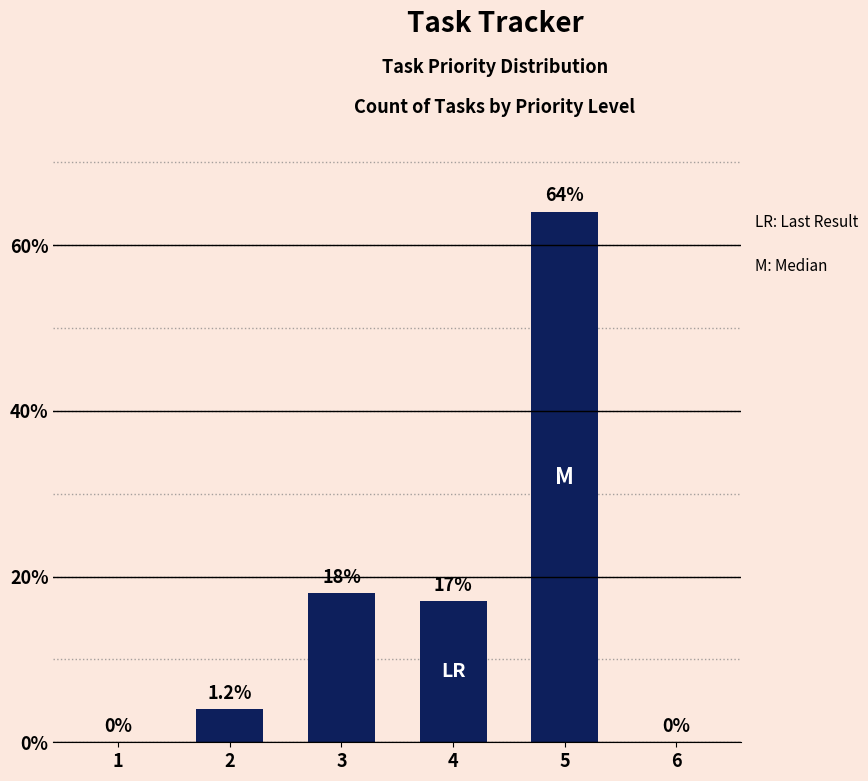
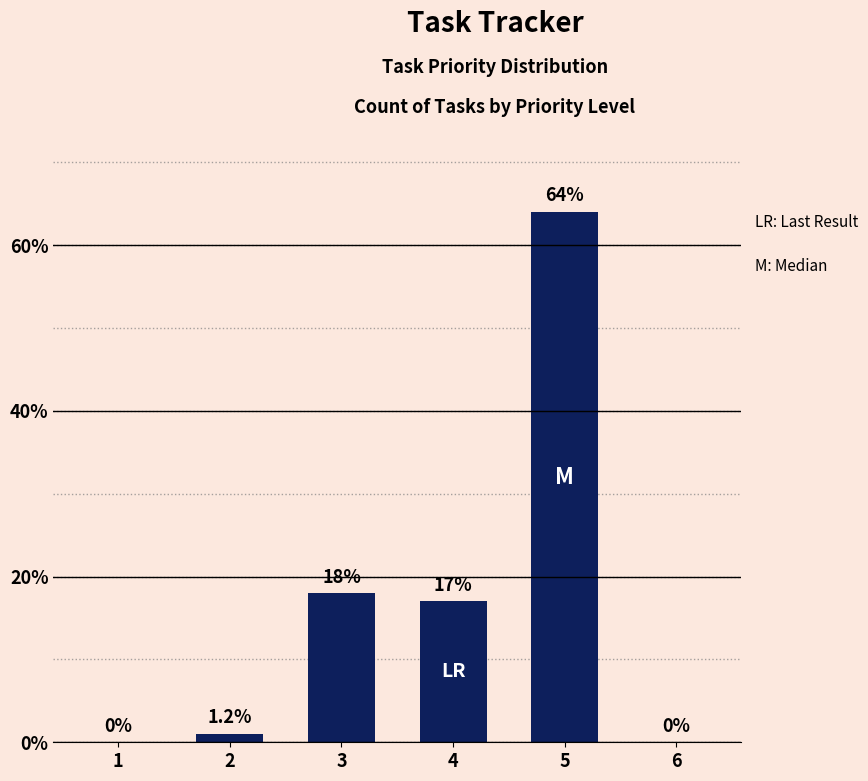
  {
-   "2": "4%"
+   "2": "1%"
  }
